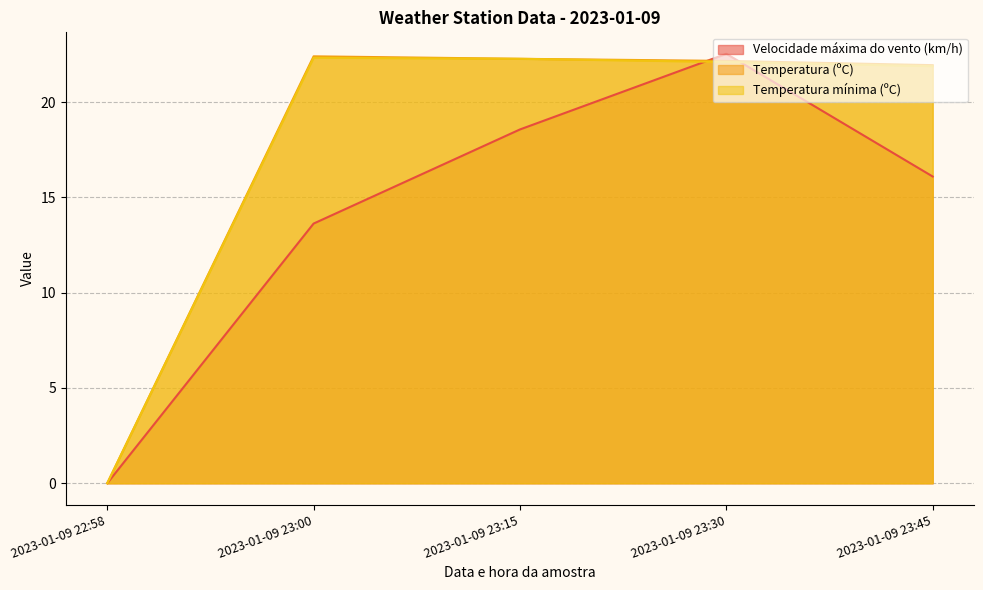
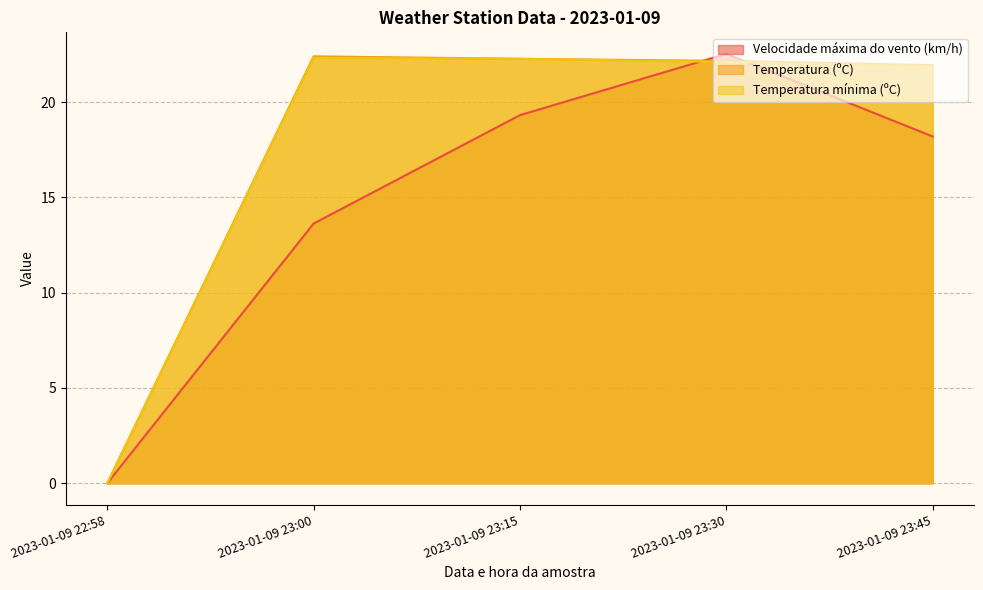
  {
    "Velocidade máxima do vento (km/h)": {
      "2023-01-09 23:00": 13.6,
-     "2023-01-09 23:15": 18.6,
-     "2023-01-09 23:45": 16.1
+     "2023-01-09 23:15": 19.3,
+     "2023-01-09 23:45": 18.2
    }
  }
